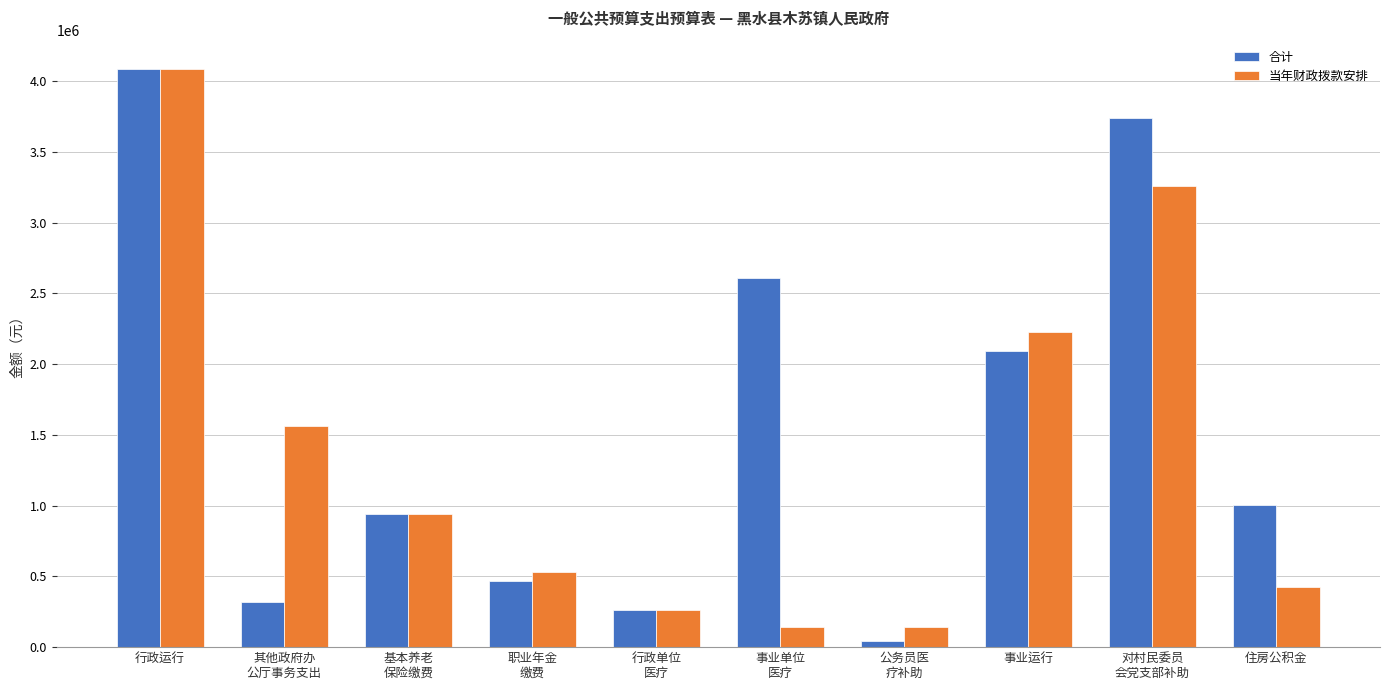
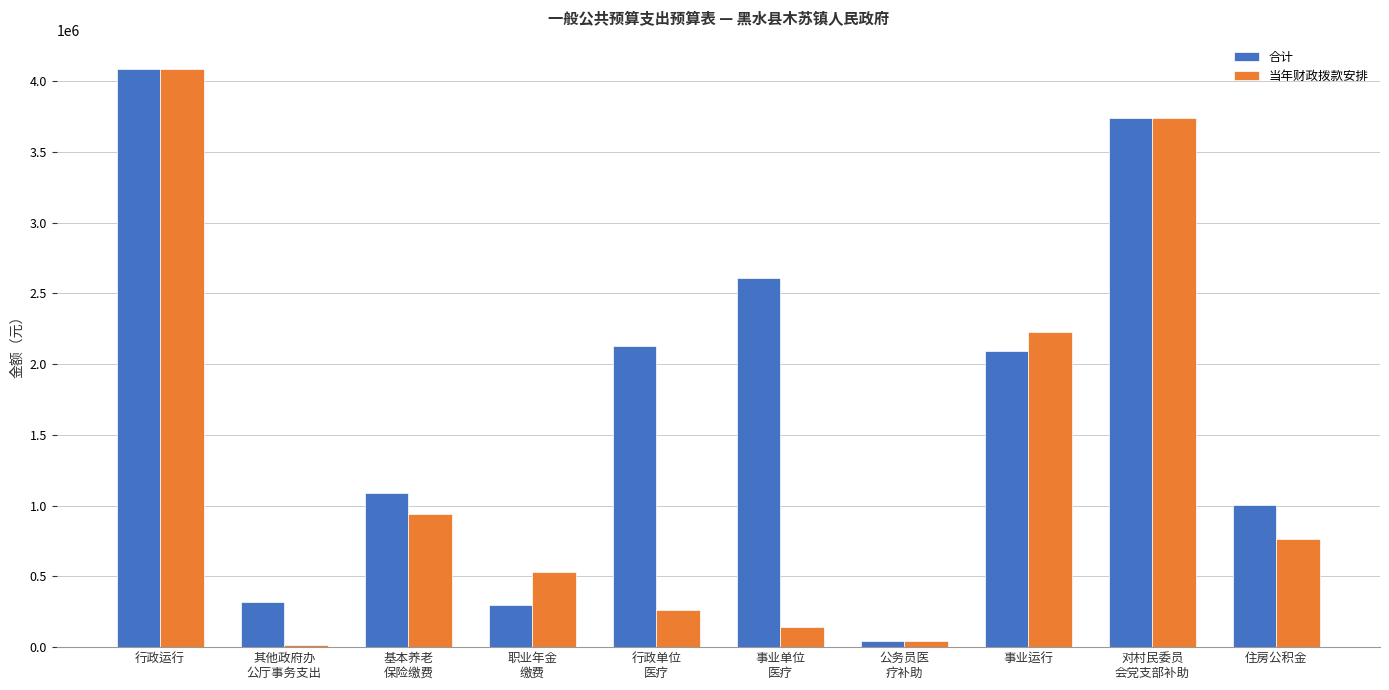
  {
    "合计": {
      "行政运行": 4090000,
      "其他政府办 公厅事务支出": 320000,
-     "基本养老 保险缴费": 940000,
-     "职业年金 缴费": 470000,
-     "行政单位 医疗": 270000,
+     "基本养老 保险缴费": 1090000,
+     "职业年金 缴费": 300000,
+     "行政单位 医疗": 2130000,
      "事业单位 医疗": 2610000,
      "公务员医 疗补助": 50000,
      "事业运行": 2100000,
      "对村民委员 会党支部补助": 3740000,
      "住房公积金": 1010000
    },
    "当年财政拨款安排": {
      "行政运行": 4090000,
-     "其他政府办 公厅事务支出": 1560000,
+     "其他政府办 公厅事务支出": 10000,
      "基本养老 保险缴费": 940000,
      "职业年金 缴费": 530000,
      "行政单位 医疗": 270000,
      "事业单位 医疗": 150000,
-     "公务员医 疗补助": 140000,
+     "公务员医 疗补助": 40000,
      "事业运行": 2230000,
-     "对村民委员 会党支部补助": 3260000,
-     "住房公积金": 430000
+     "对村民委员 会党支部补助": 3740000,
+     "住房公积金": 760000
    }
  }
